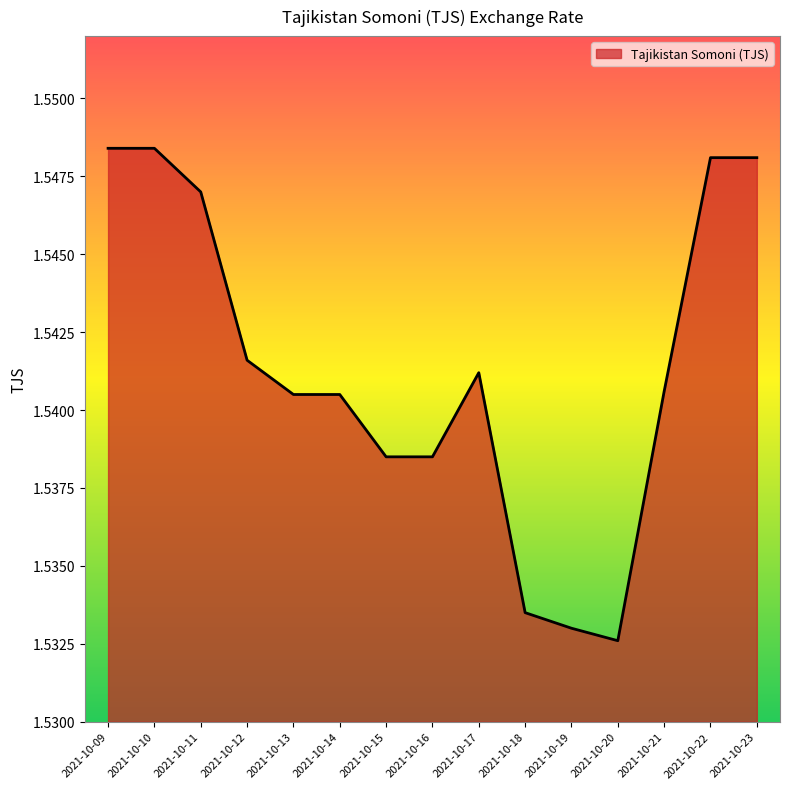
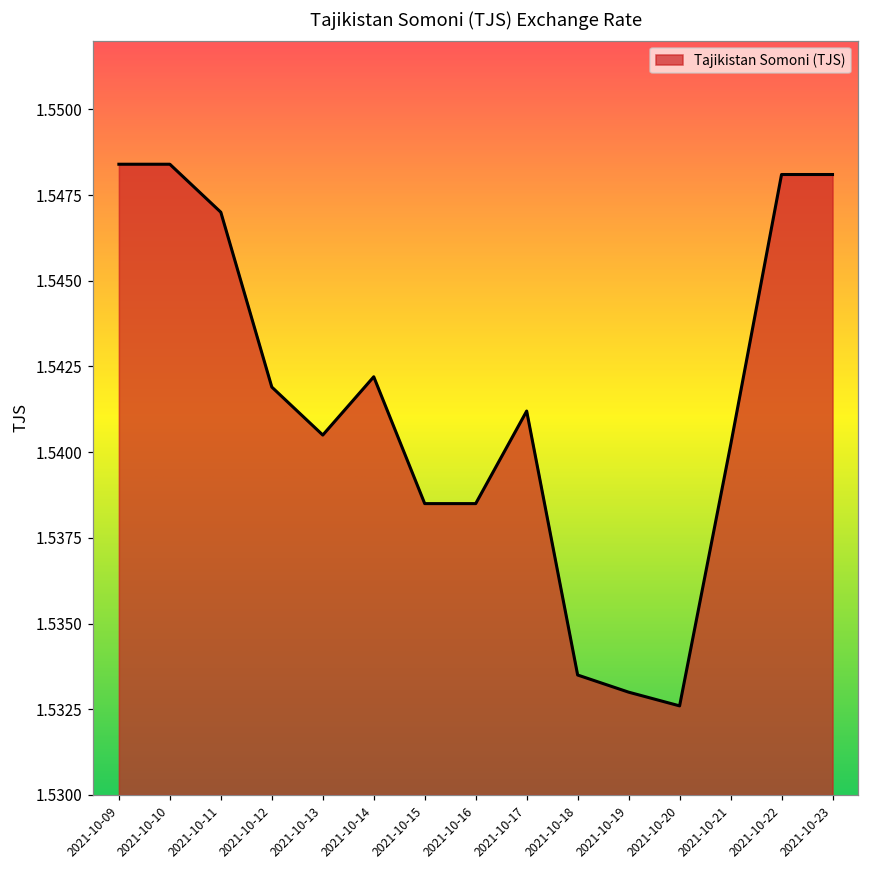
  {
    "2021-10-09": 1.5484,
    "2021-10-10": 1.5484,
    "2021-10-11": 1.5470,
-   "2021-10-12": 1.5416,
+   "2021-10-12": 1.5419,
    "2021-10-13": 1.5405,
-   "2021-10-14": 1.5405,
+   "2021-10-14": 1.5422,
    "2021-10-15": 1.5385,
    "2021-10-16": 1.5385,
    "2021-10-17": 1.5412,
    "2021-10-18": 1.5335,
    "2021-10-19": 1.5330,
    "2021-10-20": 1.5326,
-   "2021-10-21": 1.5406,
+   "2021-10-21": 1.5402,
    "2021-10-22": 1.5481,
    "2021-10-23": 1.5481
  }
